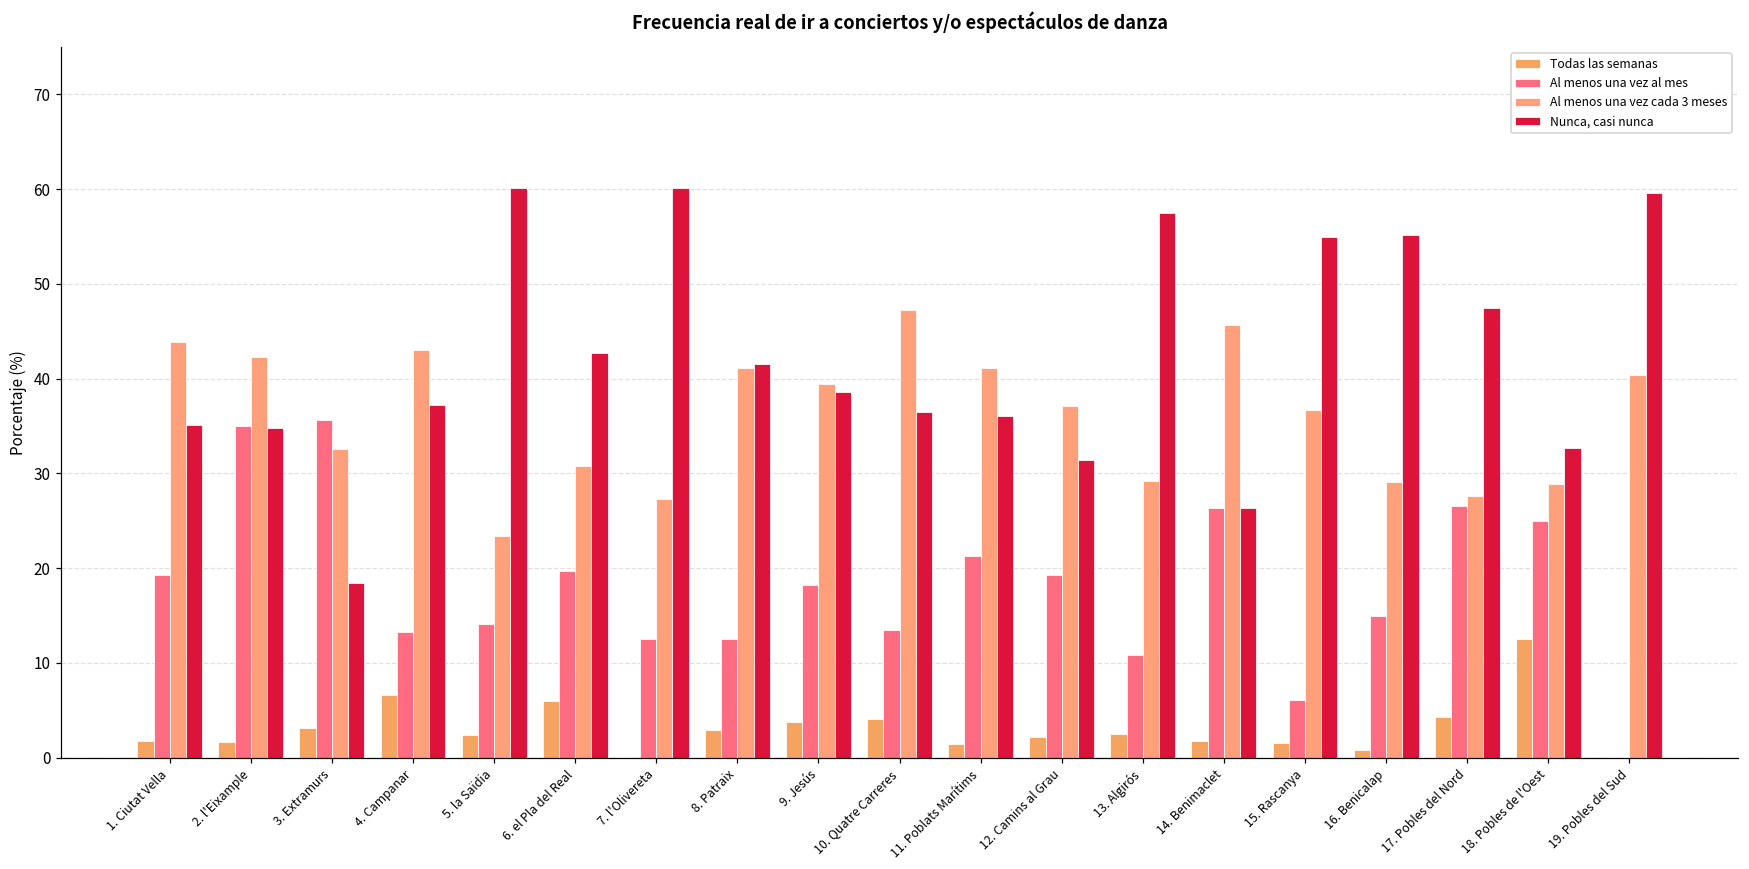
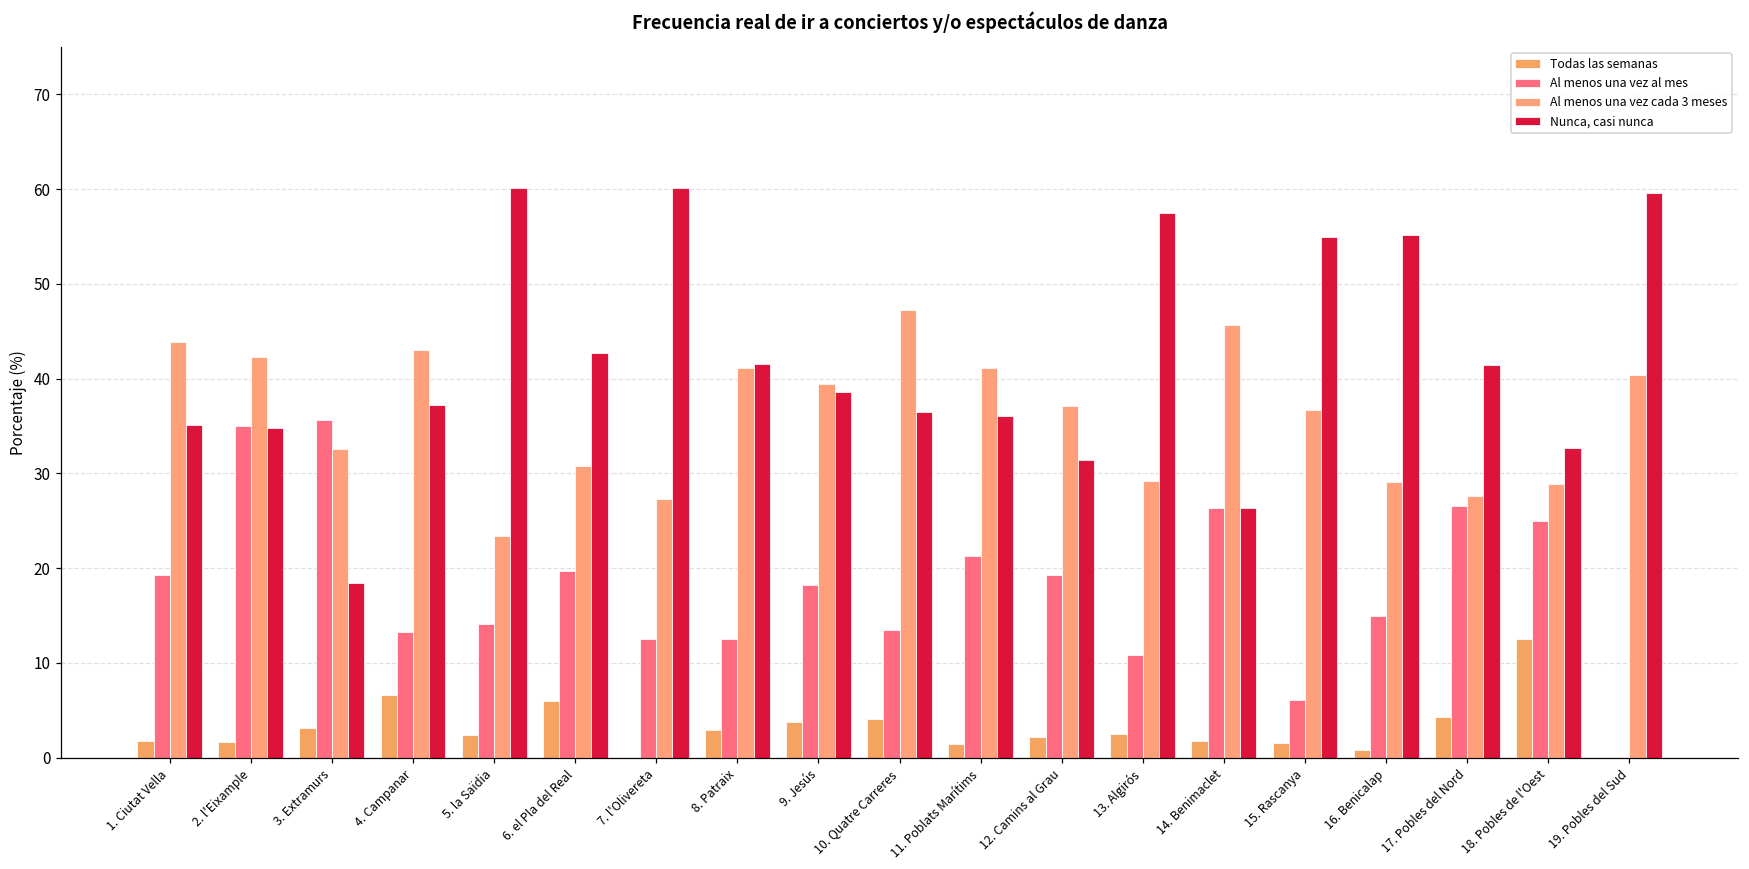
  {
    "Nunca, casi nunca": {
      "1. Ciutat Vella": 35,
      "2. l'Eixample": 35,
      "3. Extramurs": 18,
      "4. Campanar": 37,
      "5. la Saïdia": 60,
      "6. el Pla del Real": 43,
      "7. l'Olivereta": 60,
      "8. Patraix": 42,
      "9. Jesús": 39,
      "10. Quatre Carreres": 36,
      "11. Poblats Marítims": 36,
      "12. Camins al Grau": 31,
      "13. Algirós": 58,
      "14. Benimaclet": 26,
      "15. Rascanya": 55,
      "16. Benicalap": 55,
-     "17. Pobles del Nord": 47,
+     "17. Pobles del Nord": 41,
      "18. Pobles de l'Oest": 33,
      "19. Pobles del Sud": 60
    }
  }
